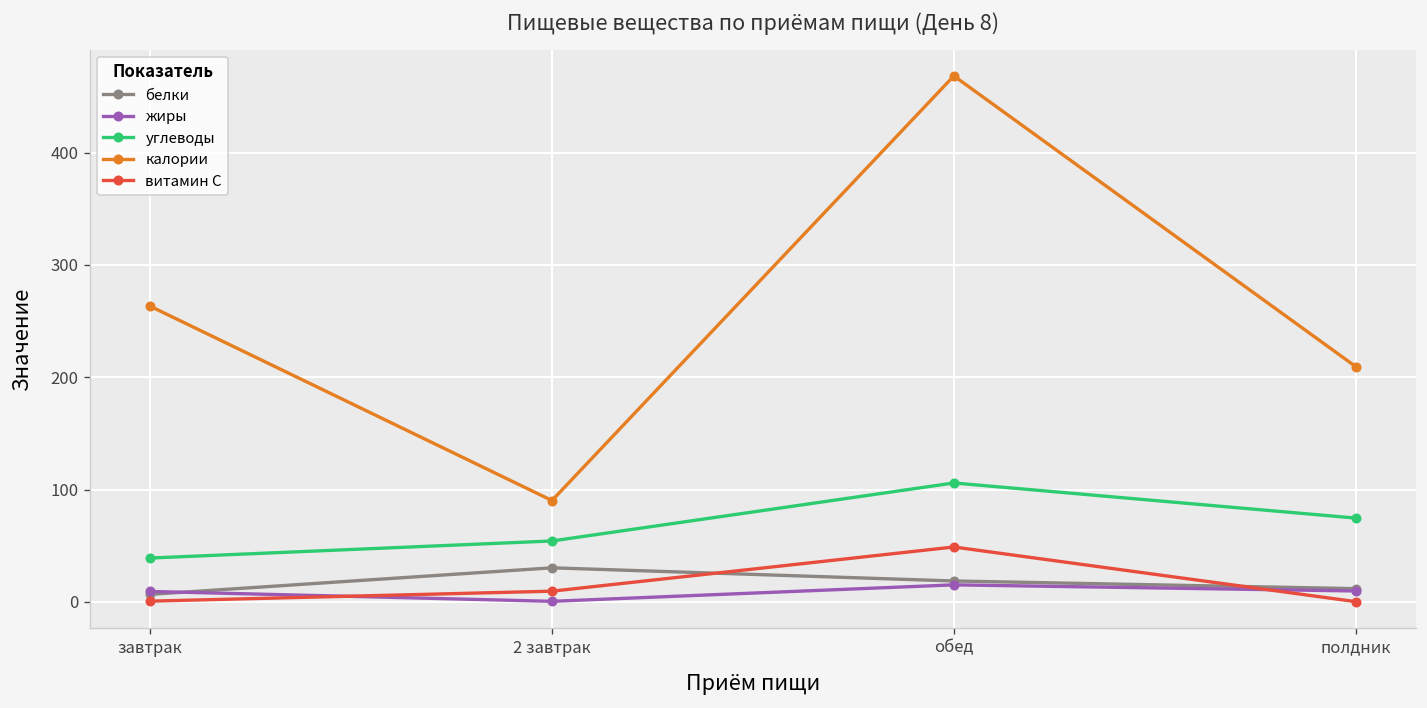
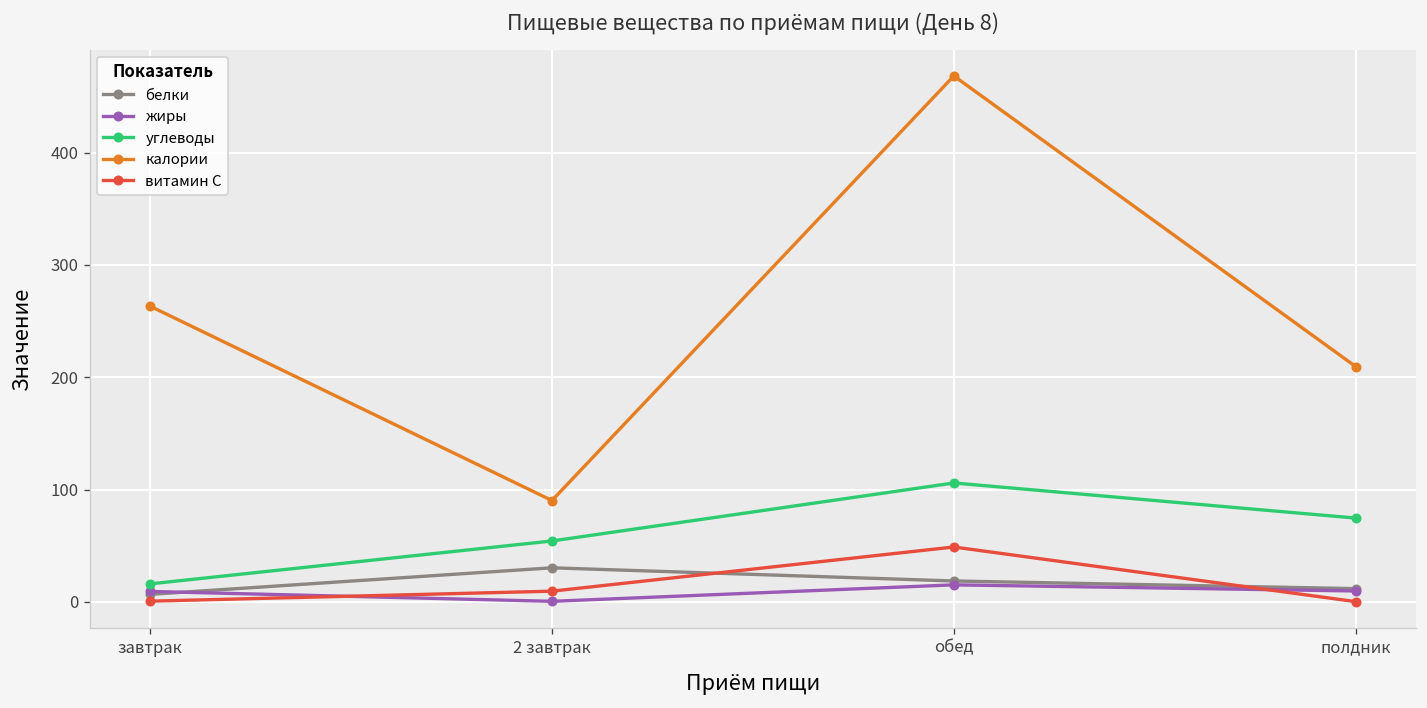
  {
    "белки": {
      "2 завтрак": 30,
      "обед": 20
    },
    "жиры": {
      "2 завтрак": 0,
      "обед": 20
    },
    "углеводы": {
-     "завтрак": 40,
+     "завтрак": 20,
      "2 завтрак": 50,
      "обед": 110,
      "полдник": 70
    }
  }
